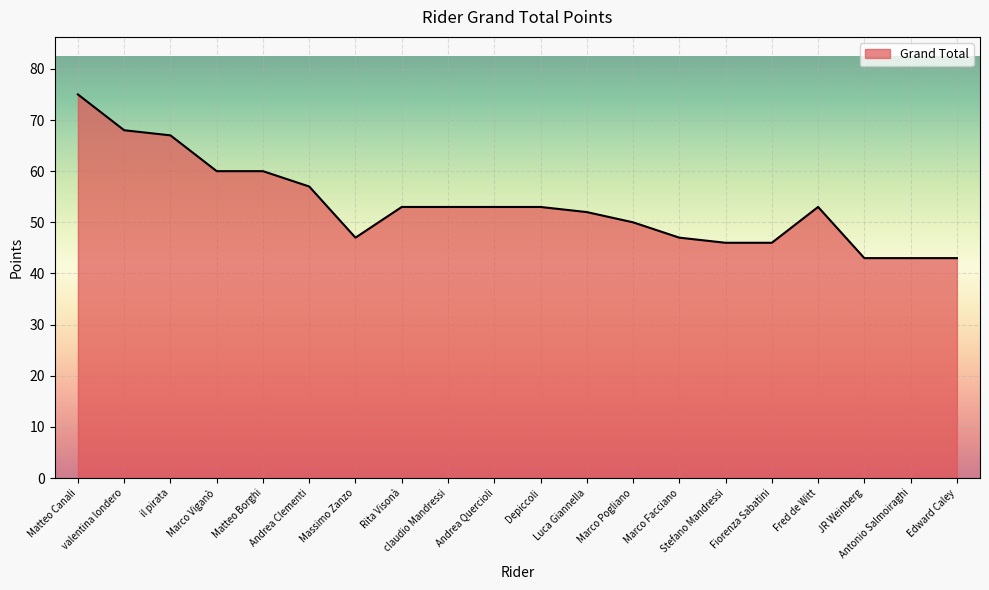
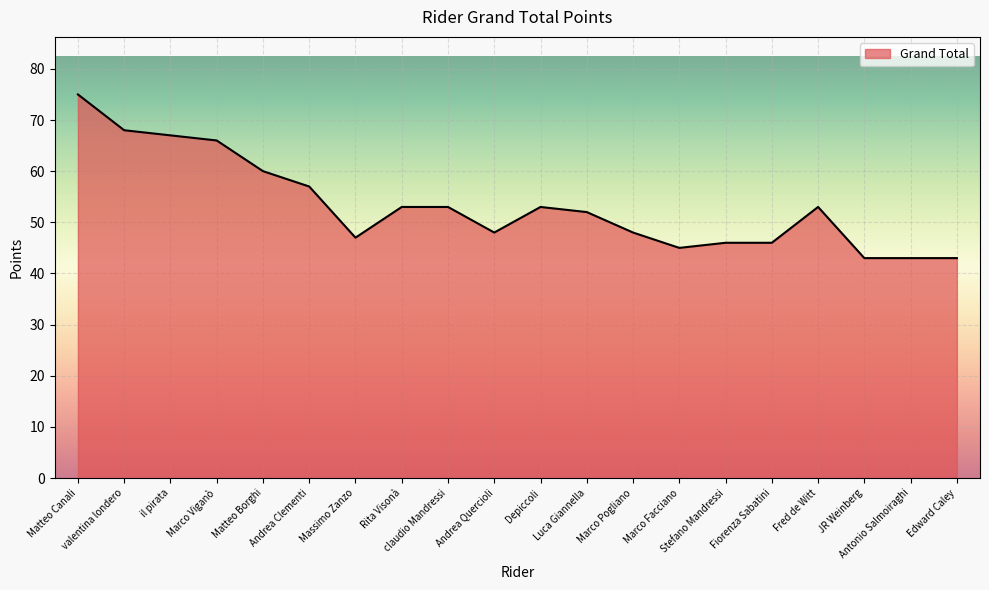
  {
    "Matteo Canali": 75,
    "valentina londero": 68,
    "il pirata": 67,
-   "Marco Viganò": 60,
+   "Marco Viganò": 66,
    "Matteo Borghi": 60,
    "Andrea Clementi": 57,
    "Massimo Zanzo": 47,
    "Rita Visonà": 53,
    "claudio Mandressi": 53,
-   "Andrea Quercioli": 53,
+   "Andrea Quercioli": 48,
    "Depiccoli": 53,
    "Luca Giannella": 52,
-   "Marco Pogliano": 50,
-   "Marco Facciano": 47,
+   "Marco Pogliano": 48,
+   "Marco Facciano": 45,
    "Stefano Mandressi": 46,
    "Fiorenza Sabatini": 46,
    "Fred de Witt": 53,
    "JR Weinberg": 43,
    "Antonio Salmoiraghi": 43,
    "Edward Caley": 43
  }
